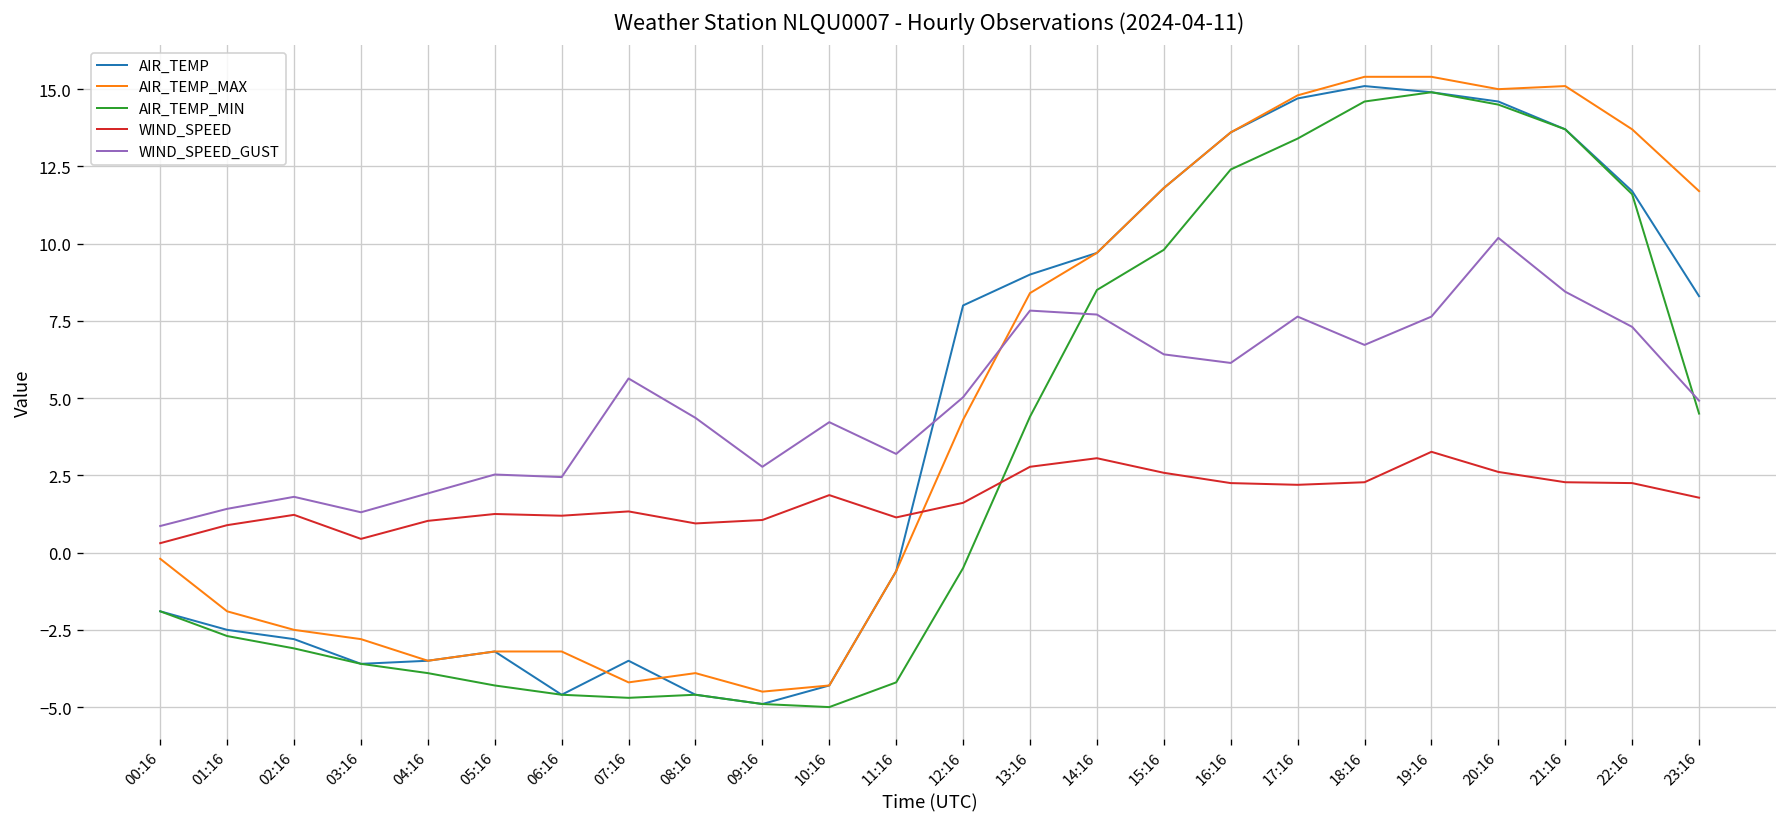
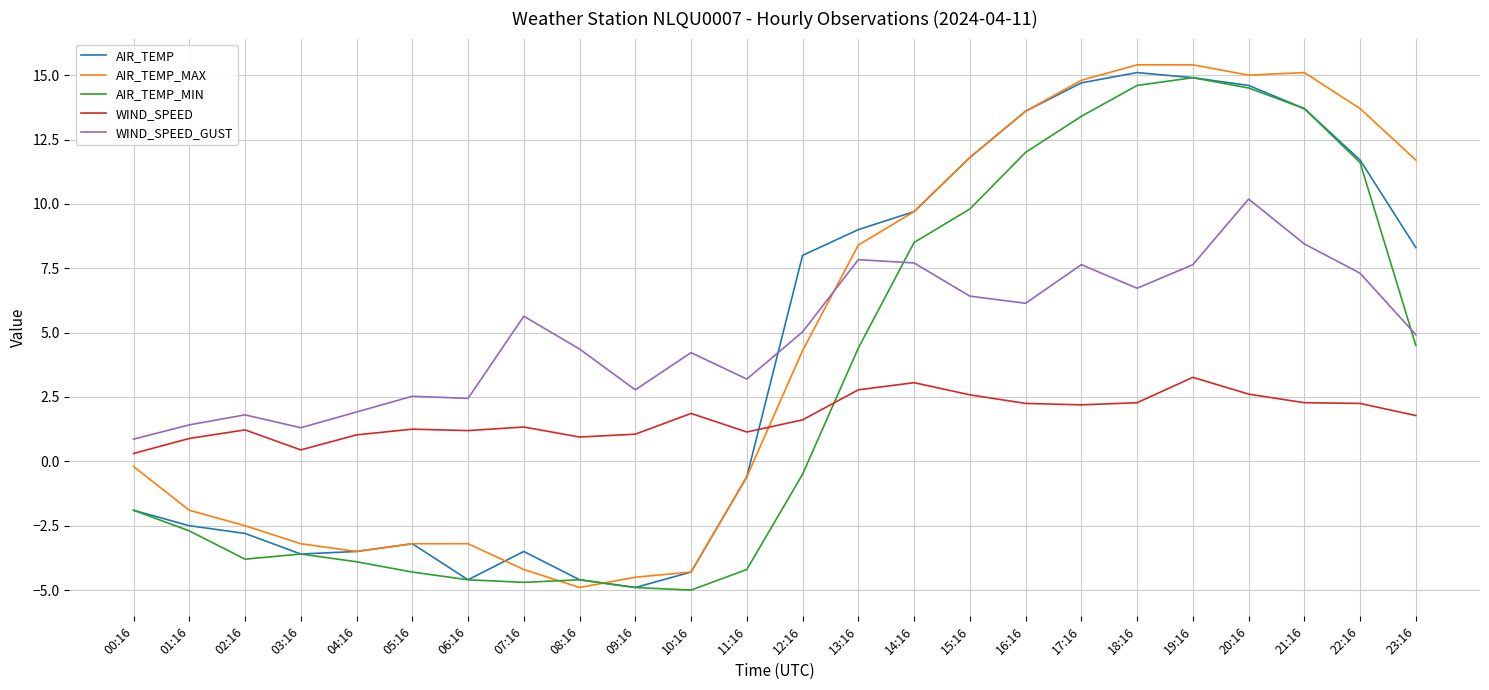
  {
    "AIR_TEMP": {
      "01:16": -2.5,
      "02:16": -2.8,
      "07:16": -3.5,
      "12:16": 8.0,
      "13:16": 9.0,
      "17:16": 14.7,
      "18:16": 15.1,
      "20:16": 14.6,
      "22:16": 11.7,
      "23:16": 8.3
    },
    "AIR_TEMP_MAX": {
      "00:16": -0.2,
      "01:16": -1.9,
      "02:16": -2.5,
-     "03:16": -2.8,
+     "03:16": -3.2,
      "06:16": -3.2,
      "07:16": -4.2,
-     "08:16": -3.9,
+     "08:16": -4.9,
      "09:16": -4.5,
      "12:16": 4.3,
      "13:16": 8.4,
      "17:16": 14.8,
      "18:16": 15.4,
      "19:16": 15.4,
      "20:16": 15.0,
      "21:16": 15.1,
      "22:16": 13.7,
      "23:16": 11.7
    },
    "AIR_TEMP_MIN": {
      "01:16": -2.7,
-     "02:16": -3.1,
+     "02:16": -3.8,
      "04:16": -3.9,
      "05:16": -4.3,
      "07:16": -4.7,
      "10:16": -5.0,
      "11:16": -4.2,
      "12:16": -0.5,
      "13:16": 4.4,
      "14:16": 8.5,
      "15:16": 9.8,
-     "16:16": 12.4,
+     "16:16": 12.0,
      "17:16": 13.4,
      "18:16": 14.6,
      "20:16": 14.5,
      "22:16": 11.6,
      "23:16": 4.5
    },
    "WIND_SPEED": {
      "00:16": 0.3,
      "01:16": 0.9,
      "02:16": 1.2,
      "03:16": 0.4,
      "04:16": 1.0,
      "05:16": 1.3,
      "06:16": 1.2,
      "07:16": 1.3,
      "08:16": 0.9,
      "09:16": 1.1,
      "10:16": 1.9,
      "11:16": 1.1,
      "12:16": 1.6,
      "13:16": 2.8,
      "14:16": 3.1,
      "15:16": 2.6,
      "16:16": 2.3,
      "17:16": 2.2,
      "18:16": 2.3,
      "19:16": 3.3,
      "20:16": 2.6,
      "21:16": 2.3,
      "22:16": 2.3,
      "23:16": 1.8
    },
    "WIND_SPEED_GUST": {
      "00:16": 0.9,
      "01:16": 1.4,
      "02:16": 1.8,
      "03:16": 1.3,
      "04:16": 1.9,
      "05:16": 2.5,
      "06:16": 2.4,
      "07:16": 5.6,
      "08:16": 4.4,
      "09:16": 2.8,
      "10:16": 4.2,
      "11:16": 3.2,
      "12:16": 5.0,
      "13:16": 7.8,
      "14:16": 7.7,
      "15:16": 6.4,
      "16:16": 6.1,
      "17:16": 7.6,
      "18:16": 6.7,
      "19:16": 7.6,
      "20:16": 10.2,
      "21:16": 8.4,
      "22:16": 7.3,
      "23:16": 4.9
    }
  }
